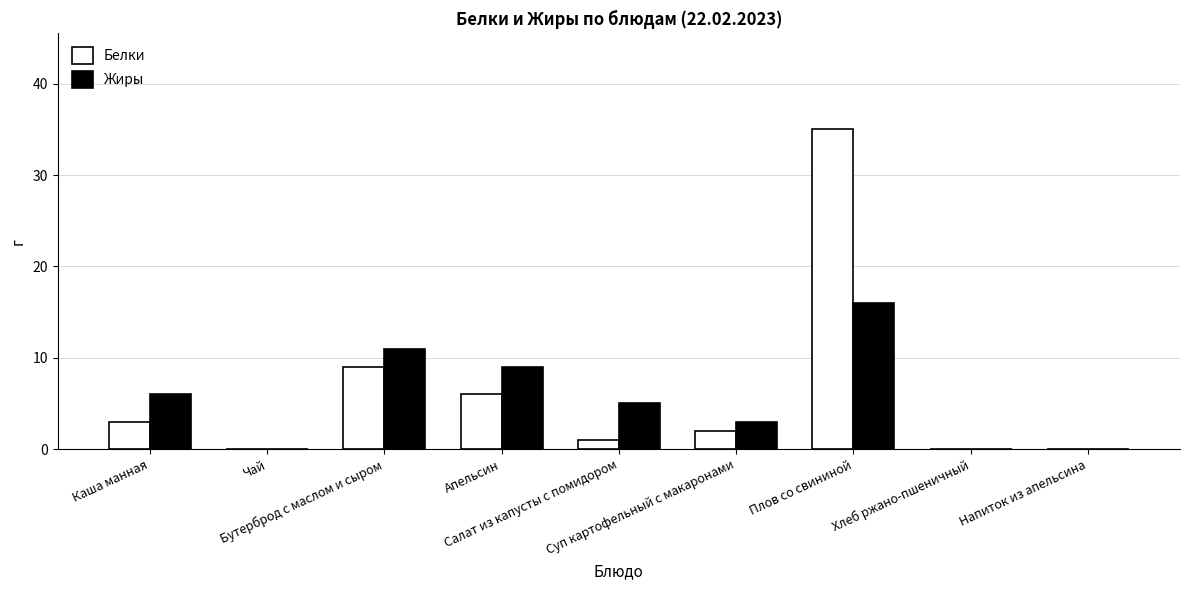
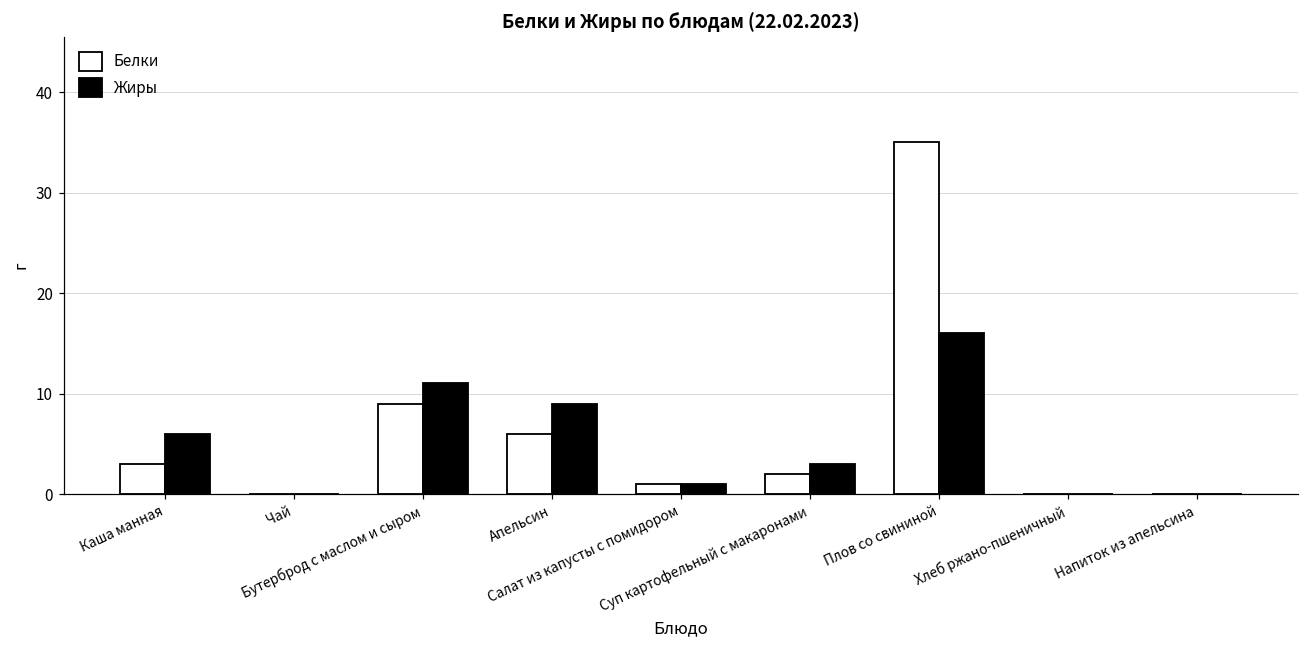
  {
    "Белки": {
      "Каша манная": 3,
      "Чай": 0,
      "Бутерброд с маслом и сыром": 9,
      "Апельсин": 6,
      "Салат из капусты с помидором": 1,
      "Суп картофельный с макаронами": 2,
      "Плов со свининой": 35,
      "Хлеб ржано-пшеничный": 0,
      "Напиток из апельсина": 0
    },
    "Жиры": {
      "Каша манная": 6,
      "Чай": 0,
      "Бутерброд с маслом и сыром": 11,
      "Апельсин": 9,
-     "Салат из капусты с помидором": 5,
+     "Салат из капусты с помидором": 1,
      "Суп картофельный с макаронами": 3,
      "Плов со свининой": 16,
      "Хлеб ржано-пшеничный": 0,
      "Напиток из апельсина": 0
    }
  }
